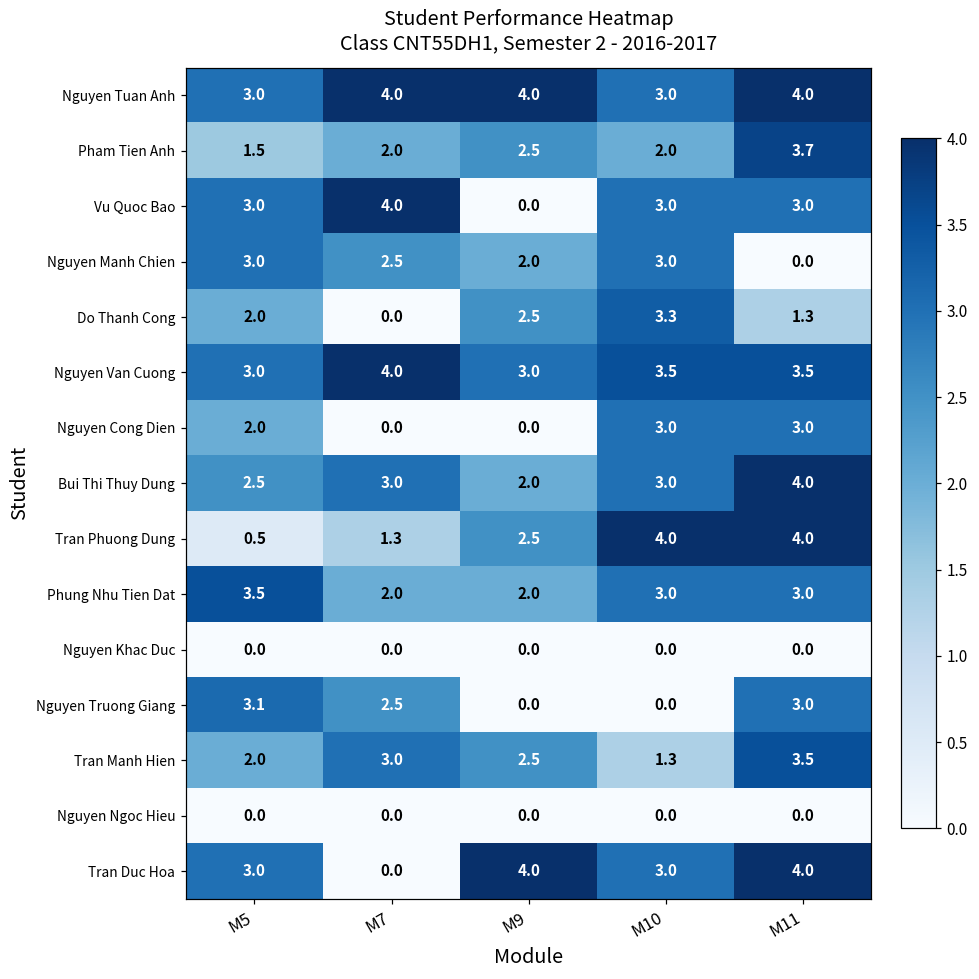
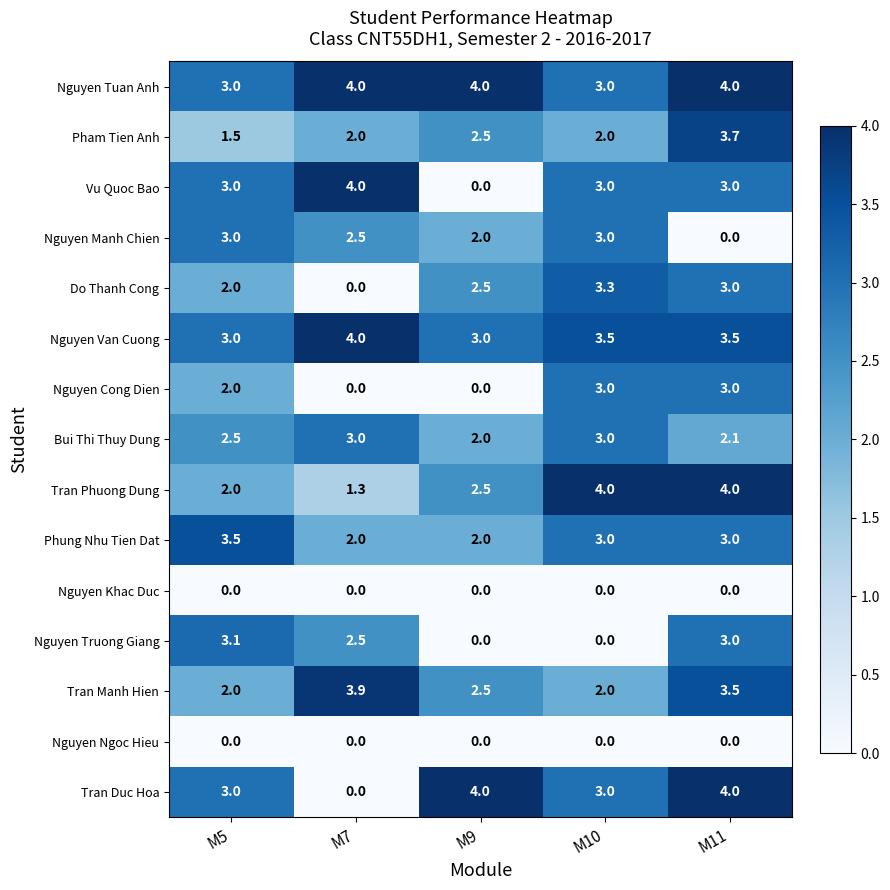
  {
    "Nguyen Tuan Anh": {
      "M5": 3.0,
      "M7": 4.0,
      "M9": 4.0,
      "M10": 3.0,
      "M11": 4.0
    },
    "Pham Tien Anh": {
      "M5": 1.5,
      "M7": 2.0,
      "M9": 2.5,
      "M10": 2.0,
      "M11": 3.7
    },
    "Vu Quoc Bao": {
      "M5": 3.0,
      "M7": 4.0,
      "M9": 0.0,
      "M10": 3.0,
      "M11": 3.0
    },
    "Nguyen Manh Chien": {
      "M5": 3.0,
      "M7": 2.5,
      "M9": 2.0,
      "M10": 3.0,
      "M11": 0.0
    },
    "Do Thanh Cong": {
      "M5": 2.0,
      "M7": 0.0,
      "M9": 2.5,
      "M10": 3.3,
-     "M11": 1.3
+     "M11": 3.0
    },
    "Nguyen Van Cuong": {
      "M5": 3.0,
      "M7": 4.0,
      "M9": 3.0,
      "M10": 3.5,
      "M11": 3.5
    },
    "Nguyen Cong Dien": {
      "M5": 2.0,
      "M7": 0.0,
      "M9": 0.0,
      "M10": 3.0,
      "M11": 3.0
    },
    "Bui Thi Thuy Dung": {
      "M5": 2.5,
      "M7": 3.0,
      "M9": 2.0,
      "M10": 3.0,
-     "M11": 4.0
+     "M11": 2.1
    },
    "Tran Phuong Dung": {
-     "M5": 0.5,
+     "M5": 2.0,
      "M7": 1.3,
      "M9": 2.5,
      "M10": 4.0,
      "M11": 4.0
    },
    "Phung Nhu Tien Dat": {
      "M5": 3.5,
      "M7": 2.0,
      "M9": 2.0,
      "M10": 3.0,
      "M11": 3.0
    },
    "Nguyen Khac Duc": {
      "M5": 0.0,
      "M7": 0.0,
      "M9": 0.0,
      "M10": 0.0,
      "M11": 0.0
    },
    "Nguyen Truong Giang": {
      "M5": 3.1,
      "M7": 2.5,
      "M9": 0.0,
      "M10": 0.0,
      "M11": 3.0
    },
    "Tran Manh Hien": {
      "M5": 2.0,
-     "M7": 3.0,
+     "M7": 3.9,
      "M9": 2.5,
-     "M10": 1.3,
+     "M10": 2.0,
      "M11": 3.5
    },
    "Nguyen Ngoc Hieu": {
      "M5": 0.0,
      "M7": 0.0,
      "M9": 0.0,
      "M10": 0.0,
      "M11": 0.0
    },
    "Tran Duc Hoa": {
      "M5": 3.0,
      "M7": 0.0,
      "M9": 4.0,
      "M10": 3.0,
      "M11": 4.0
    }
  }
